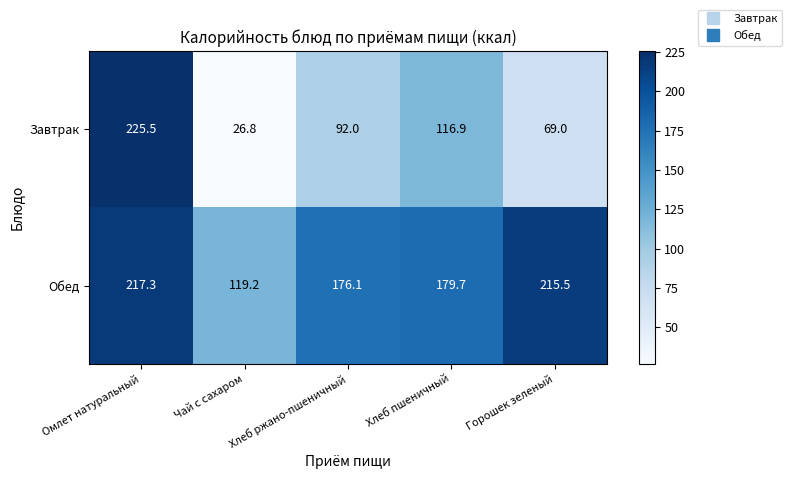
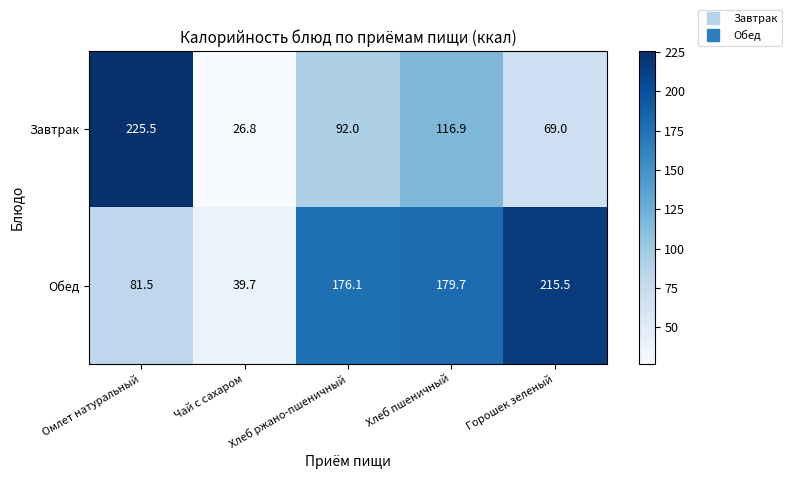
  {
    "Завтрак": {
      "Омлет натуральный": 225.5,
      "Чай с сахаром": 26.8,
      "Хлеб ржано-пшеничный": 92.0,
      "Хлеб пшеничный": 116.9,
      "Горошек зеленый": 69.0
    },
    "Обед": {
-     "Омлет натуральный": 217.3,
-     "Чай с сахаром": 119.2,
+     "Омлет натуральный": 81.5,
+     "Чай с сахаром": 39.7,
      "Хлеб ржано-пшеничный": 176.1,
      "Хлеб пшеничный": 179.7,
      "Горошек зеленый": 215.5
    }
  }
